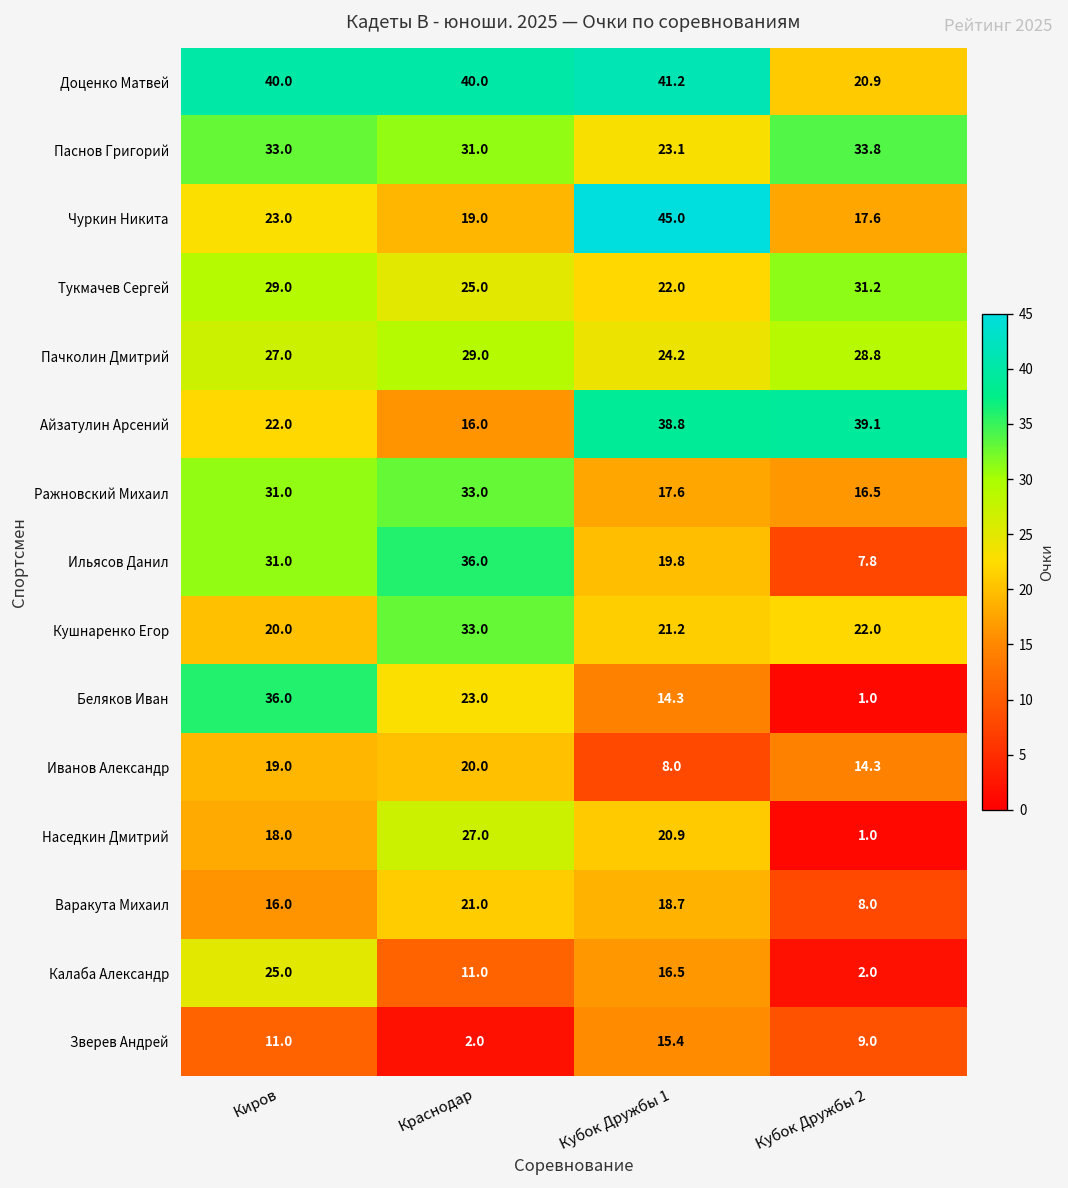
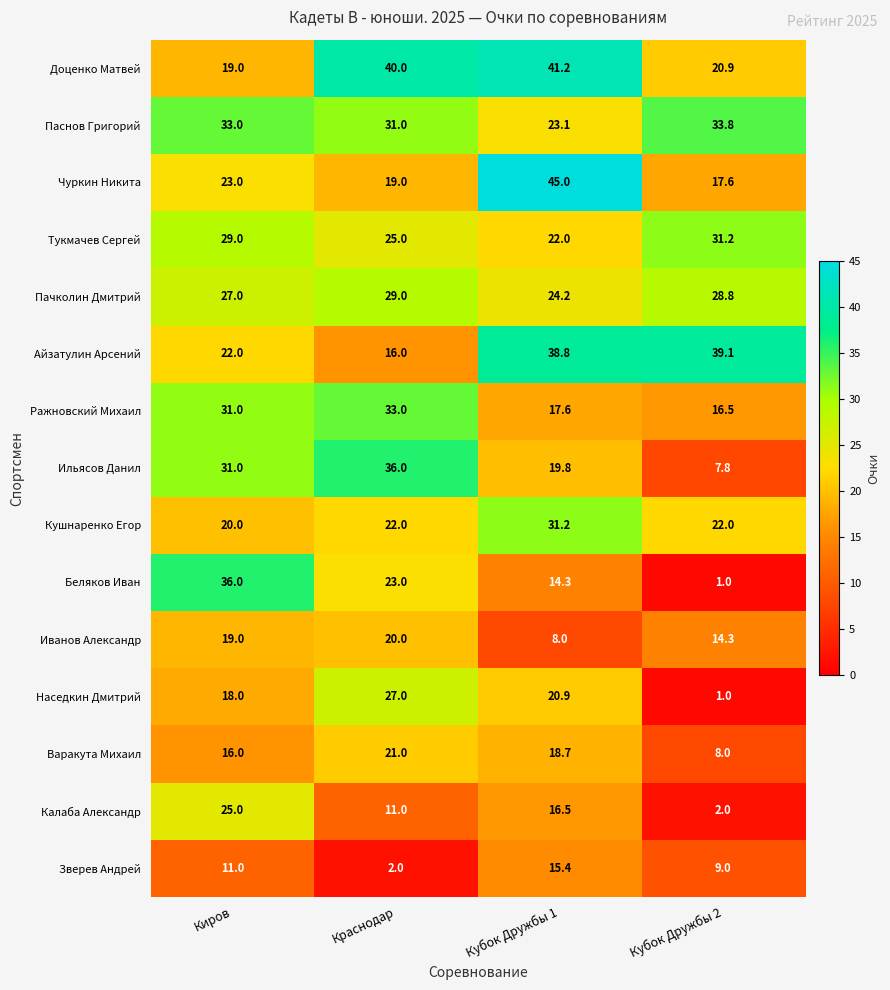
  {
    "Доценко Матвей": {
-     "Киров": 40.0,
+     "Киров": 19.0,
      "Краснодар": 40.0,
      "Кубок Дружбы 1": 41.2,
      "Кубок Дружбы 2": 20.9
    },
    "Паснов Григорий": {
      "Киров": 33.0,
      "Краснодар": 31.0,
      "Кубок Дружбы 1": 23.1,
      "Кубок Дружбы 2": 33.8
    },
    "Чуркин Никита": {
      "Киров": 23.0,
      "Краснодар": 19.0,
      "Кубок Дружбы 1": 45.0,
      "Кубок Дружбы 2": 17.6
    },
    "Тукмачев Сергей": {
      "Киров": 29.0,
      "Краснодар": 25.0,
      "Кубок Дружбы 1": 22.0,
      "Кубок Дружбы 2": 31.2
    },
    "Пачколин Дмитрий": {
      "Киров": 27.0,
      "Краснодар": 29.0,
      "Кубок Дружбы 1": 24.2,
      "Кубок Дружбы 2": 28.8
    },
    "Айзатулин Арсений": {
      "Киров": 22.0,
      "Краснодар": 16.0,
      "Кубок Дружбы 1": 38.8,
      "Кубок Дружбы 2": 39.1
    },
    "Ражновский Михаил": {
      "Киров": 31.0,
      "Краснодар": 33.0,
      "Кубок Дружбы 1": 17.6,
      "Кубок Дружбы 2": 16.5
    },
    "Ильясов Данил": {
      "Киров": 31.0,
      "Краснодар": 36.0,
      "Кубок Дружбы 1": 19.8,
      "Кубок Дружбы 2": 7.8
    },
    "Кушнаренко Егор": {
      "Киров": 20.0,
-     "Краснодар": 33.0,
-     "Кубок Дружбы 1": 21.2,
+     "Краснодар": 22.0,
+     "Кубок Дружбы 1": 31.2,
      "Кубок Дружбы 2": 22.0
    },
    "Беляков Иван": {
      "Киров": 36.0,
      "Краснодар": 23.0,
      "Кубок Дружбы 1": 14.3,
      "Кубок Дружбы 2": 1.0
    },
    "Иванов Александр": {
      "Киров": 19.0,
      "Краснодар": 20.0,
      "Кубок Дружбы 1": 8.0,
      "Кубок Дружбы 2": 14.3
    },
    "Наседкин Дмитрий": {
      "Киров": 18.0,
      "Краснодар": 27.0,
      "Кубок Дружбы 1": 20.9,
      "Кубок Дружбы 2": 1.0
    },
    "Варакута Михаил": {
      "Киров": 16.0,
      "Краснодар": 21.0,
      "Кубок Дружбы 1": 18.7,
      "Кубок Дружбы 2": 8.0
    },
    "Калаба Александр": {
      "Киров": 25.0,
      "Краснодар": 11.0,
      "Кубок Дружбы 1": 16.5,
      "Кубок Дружбы 2": 2.0
    },
    "Зверев Андрей": {
      "Киров": 11.0,
      "Краснодар": 2.0,
      "Кубок Дружбы 1": 15.4,
      "Кубок Дружбы 2": 9.0
    }
  }
